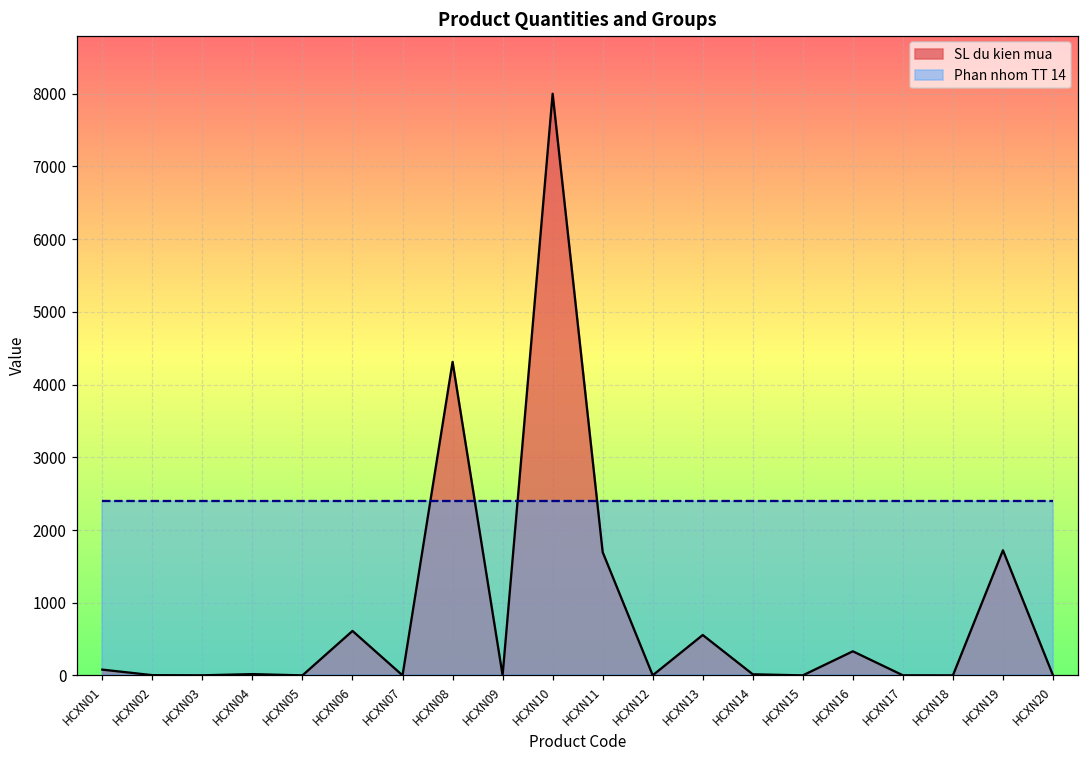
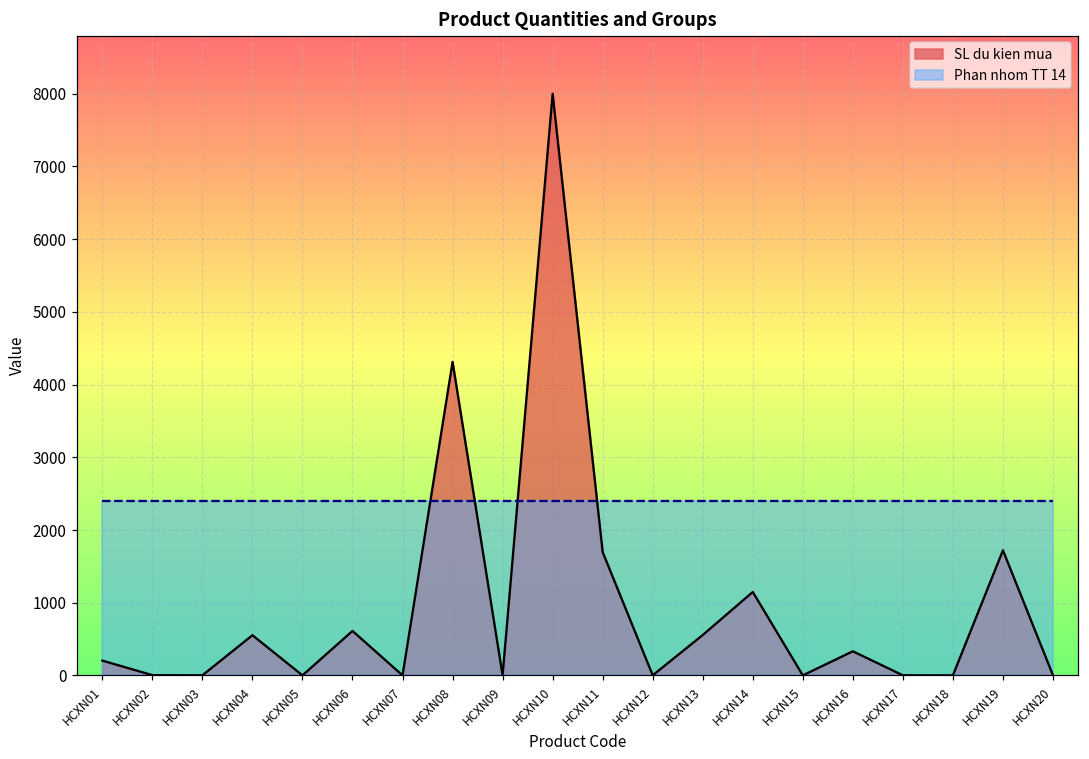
  {
    "SL du kien mua": {
-     "HCXN01": 100,
+     "HCXN01": 200,
      "HCXN02": 0,
      "HCXN03": 0,
-     "HCXN04": 0,
+     "HCXN04": 600,
      "HCXN05": 0,
      "HCXN06": 600,
      "HCXN07": 0,
      "HCXN08": 4300,
      "HCXN09": 0,
      "HCXN10": 8000,
      "HCXN11": 1700,
      "HCXN12": 0,
      "HCXN13": 600,
-     "HCXN14": 0,
+     "HCXN14": 1100,
      "HCXN15": 0,
      "HCXN16": 300,
      "HCXN17": 0,
      "HCXN18": 0,
      "HCXN19": 1700,
      "HCXN20": 0
    },
    "Phan nhom TT 14": {
      "HCXN01": 2400,
      "HCXN02": 2400,
      "HCXN03": 2400,
      "HCXN04": 2400,
      "HCXN05": 2400,
      "HCXN06": 2400,
      "HCXN07": 2400,
      "HCXN08": 2400,
      "HCXN09": 2400,
      "HCXN10": 2400,
      "HCXN11": 2400,
      "HCXN12": 2400,
      "HCXN13": 2400,
      "HCXN14": 2400,
      "HCXN15": 2400,
      "HCXN16": 2400,
      "HCXN17": 2400,
      "HCXN18": 2400,
      "HCXN19": 2400,
      "HCXN20": 2400
    }
  }
